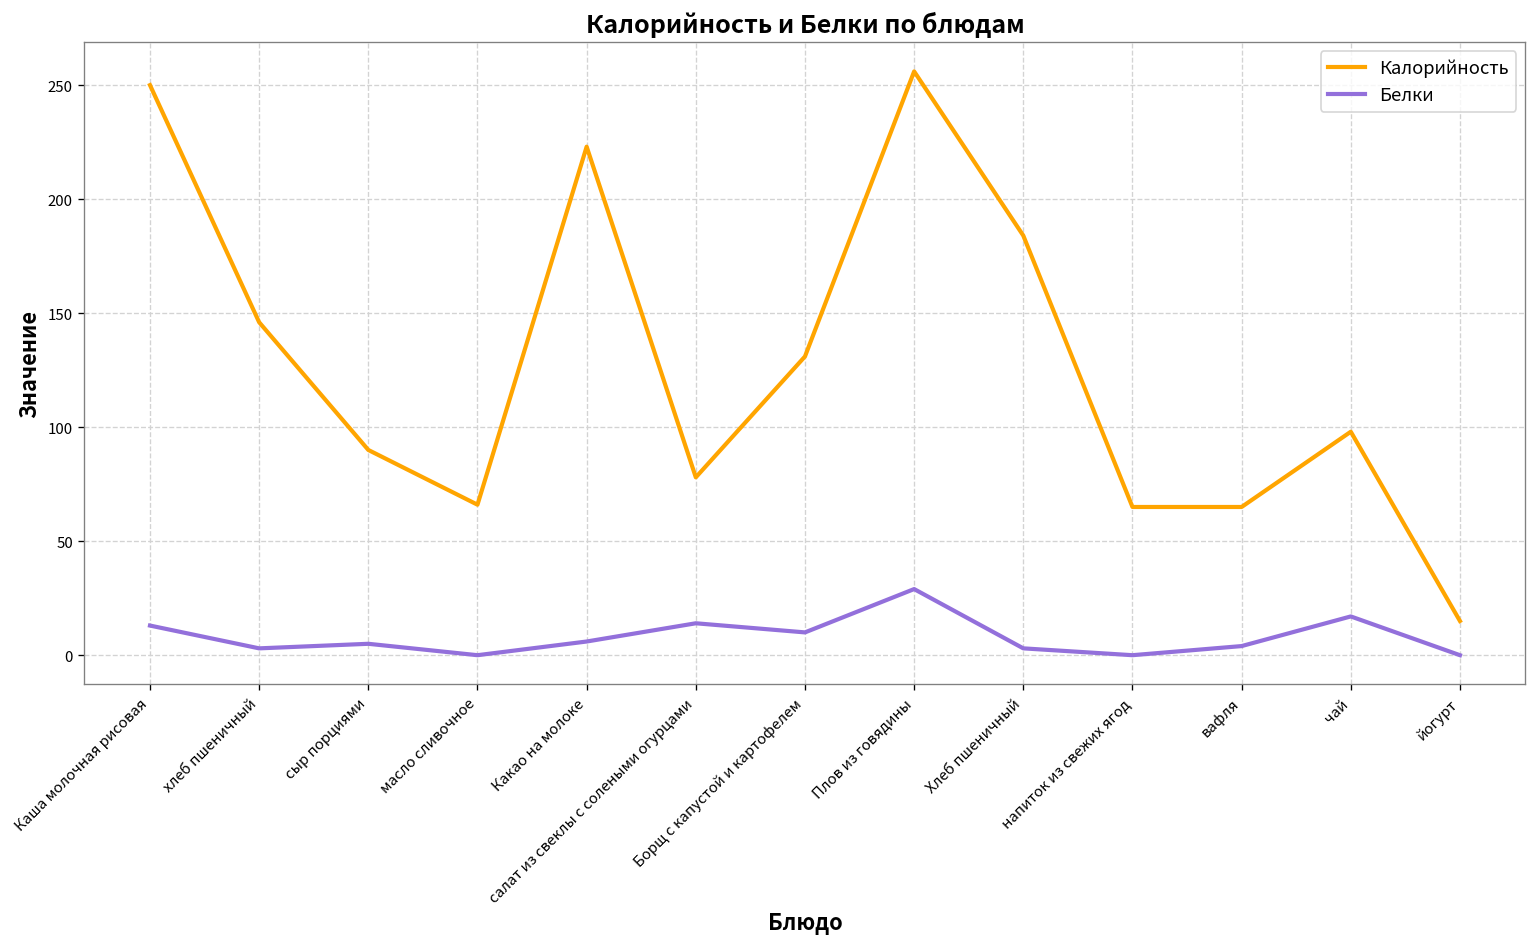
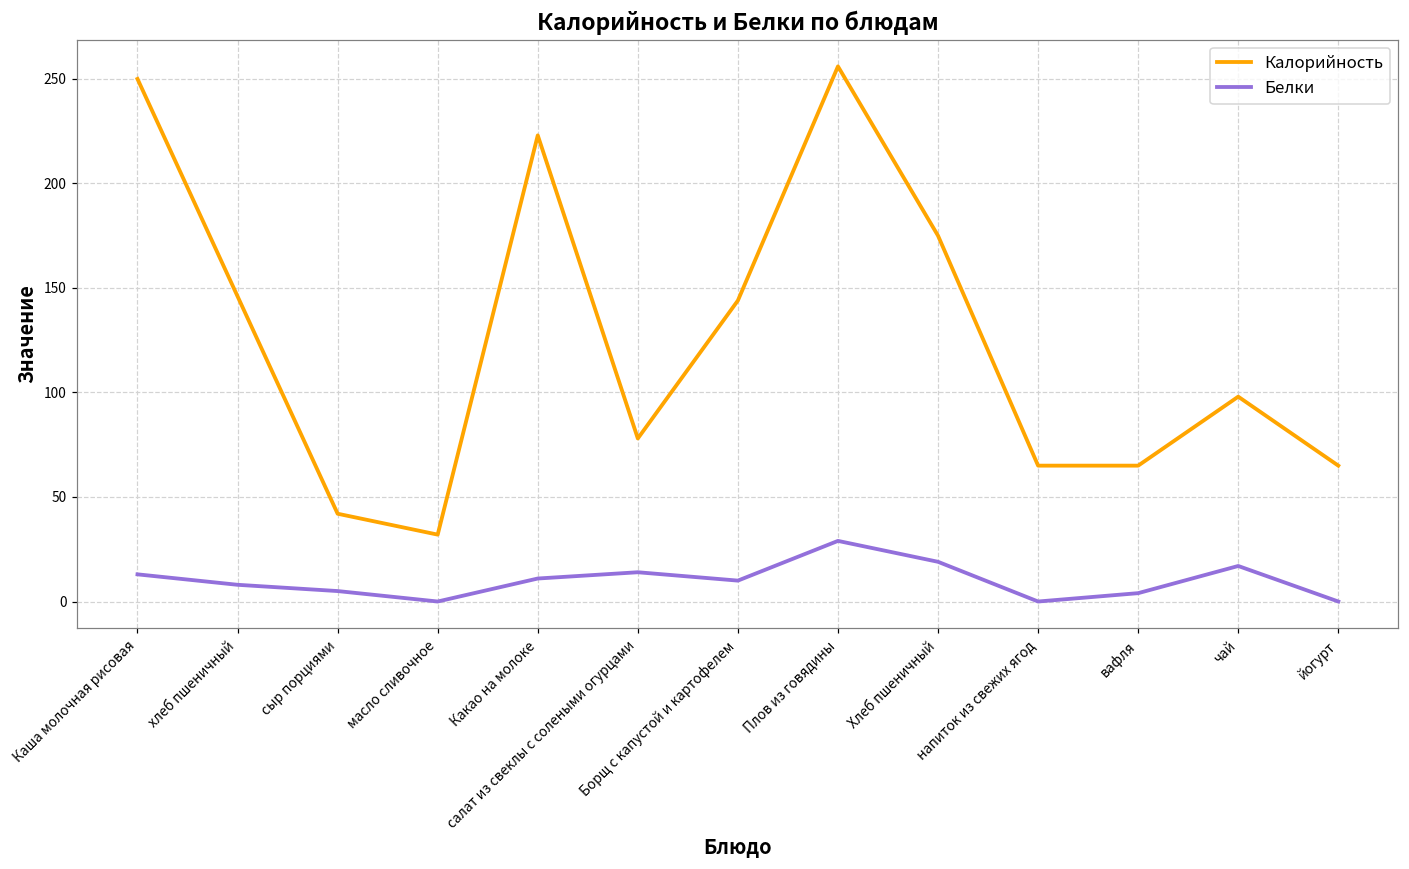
  {
    "Калорийность": {
      "Каша молочная рисовая": 250,
      "хлеб пшеничный": 146,
-     "сыр порциями": 90,
-     "масло сливочное": 66,
+     "сыр порциями": 42,
+     "масло сливочное": 32,
      "Какао на молоке": 223,
      "салат из свеклы с солеными огурцами": 78,
-     "Борщ с капустой и картофелем": 131,
+     "Борщ с капустой и картофелем": 144,
      "Плов из говядины": 256,
-     "Хлеб пшеничный": 184,
+     "Хлеб пшеничный": 175,
      "напиток из свежих ягод": 65,
      "вафля": 65,
      "чай": 98,
-     "йогурт": 15
+     "йогурт": 65
    },
    "Белки": {
      "Каша молочная рисовая": 13,
-     "хлеб пшеничный": 3,
+     "хлеб пшеничный": 8,
      "сыр порциями": 5,
      "масло сливочное": 0,
-     "Какао на молоке": 6,
+     "Какао на молоке": 11,
      "салат из свеклы с солеными огурцами": 14,
      "Борщ с капустой и картофелем": 10,
      "Плов из говядины": 29,
-     "Хлеб пшеничный": 3,
+     "Хлеб пшеничный": 19,
      "напиток из свежих ягод": 0,
      "вафля": 4,
      "чай": 17,
      "йогурт": 0
    }
  }
